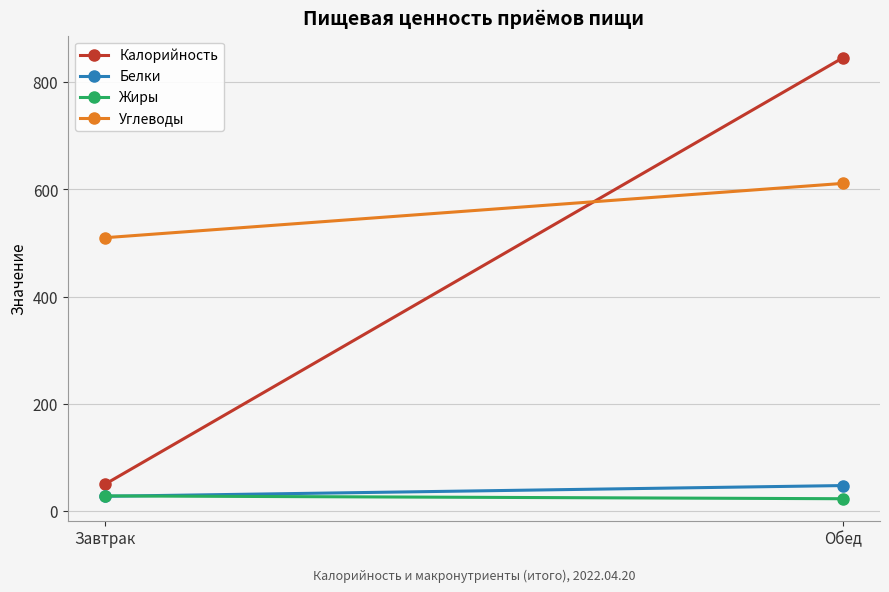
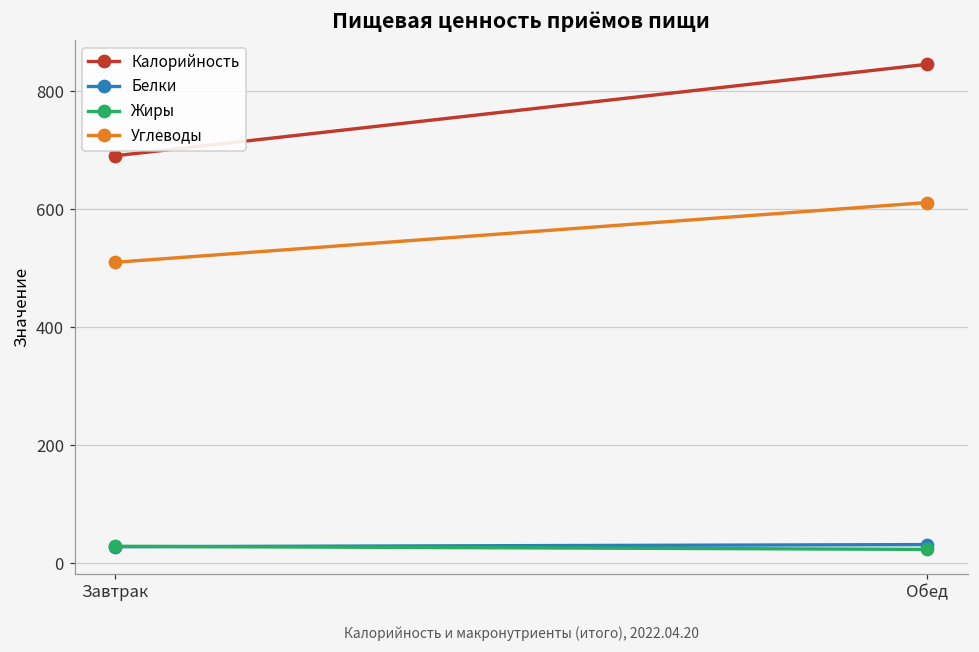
  {
    "Калорийность": {
-     "Завтрак": 50,
+     "Завтрак": 690,
      "Обед": 850
    },
    "Белки": {
-     "Обед": 50
+     "Обед": 30
    },
    "Жиры": {
      "Обед": 20
    },
    "Углеводы": {
      "Завтрак": 510,
      "Обед": 610
    }
  }
